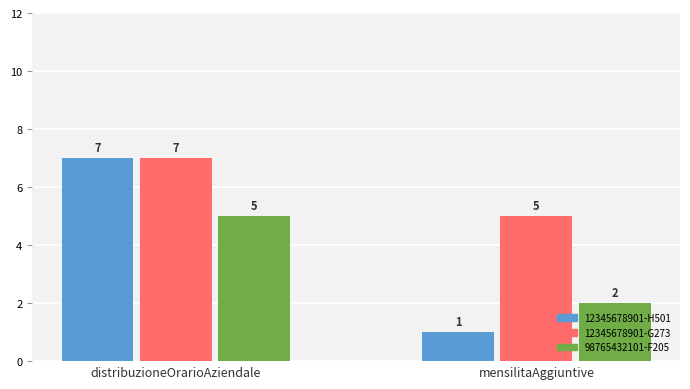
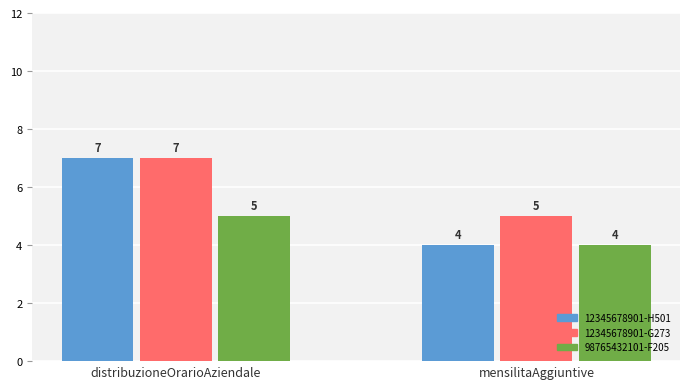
  {
    "12345678901-H501": {
      "distribuzioneOrarioAziendale": 7,
-     "mensilitaAggiuntive": 1
+     "mensilitaAggiuntive": 4
    },
    "12345678901-G273": {
      "distribuzioneOrarioAziendale": 7,
      "mensilitaAggiuntive": 5
    },
    "98765432101-F205": {
      "distribuzioneOrarioAziendale": 5,
-     "mensilitaAggiuntive": 2
+     "mensilitaAggiuntive": 4
    }
  }
